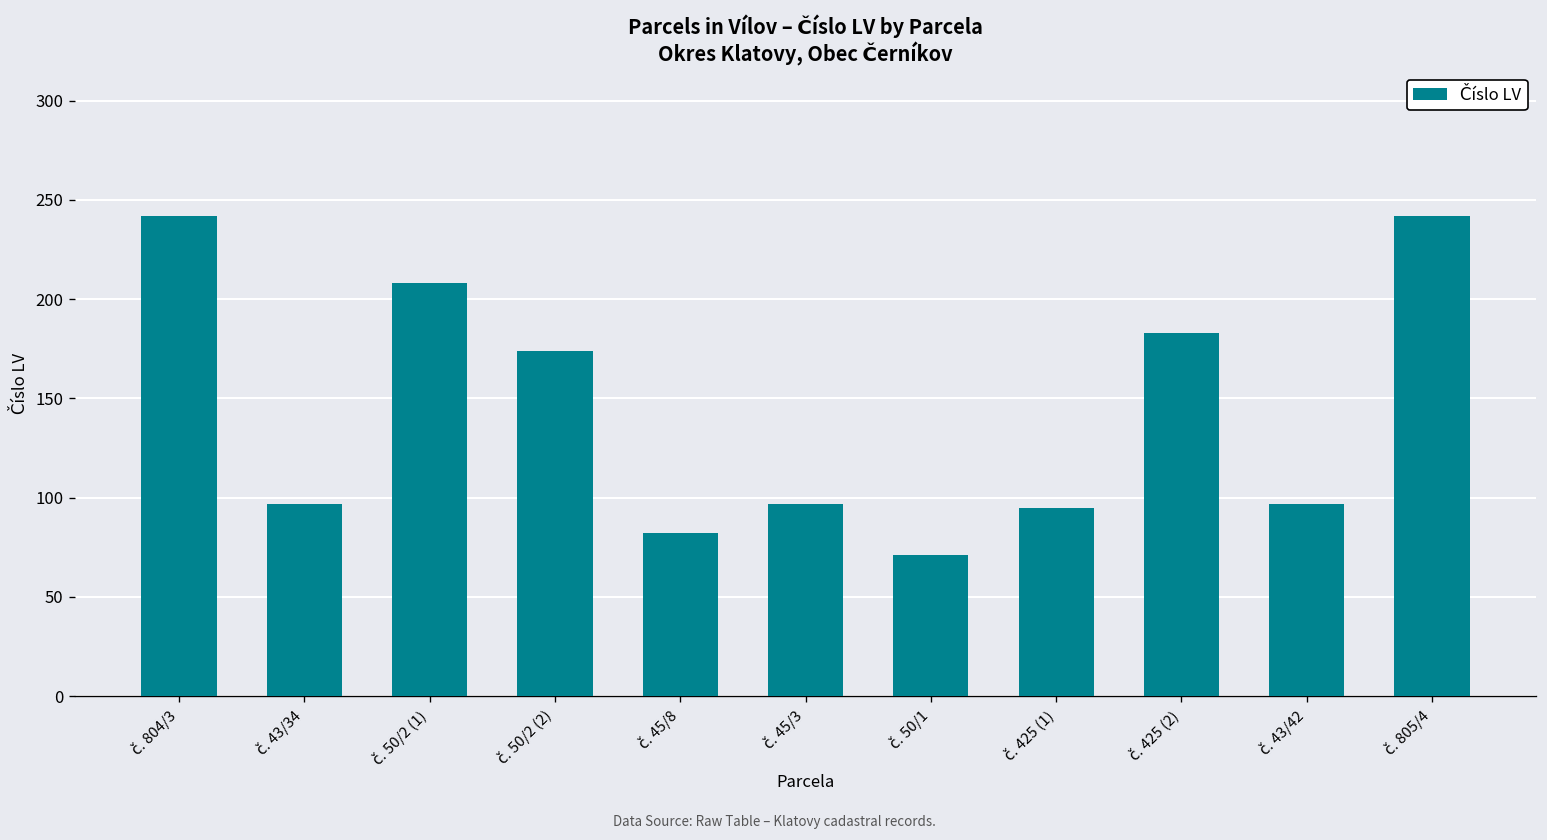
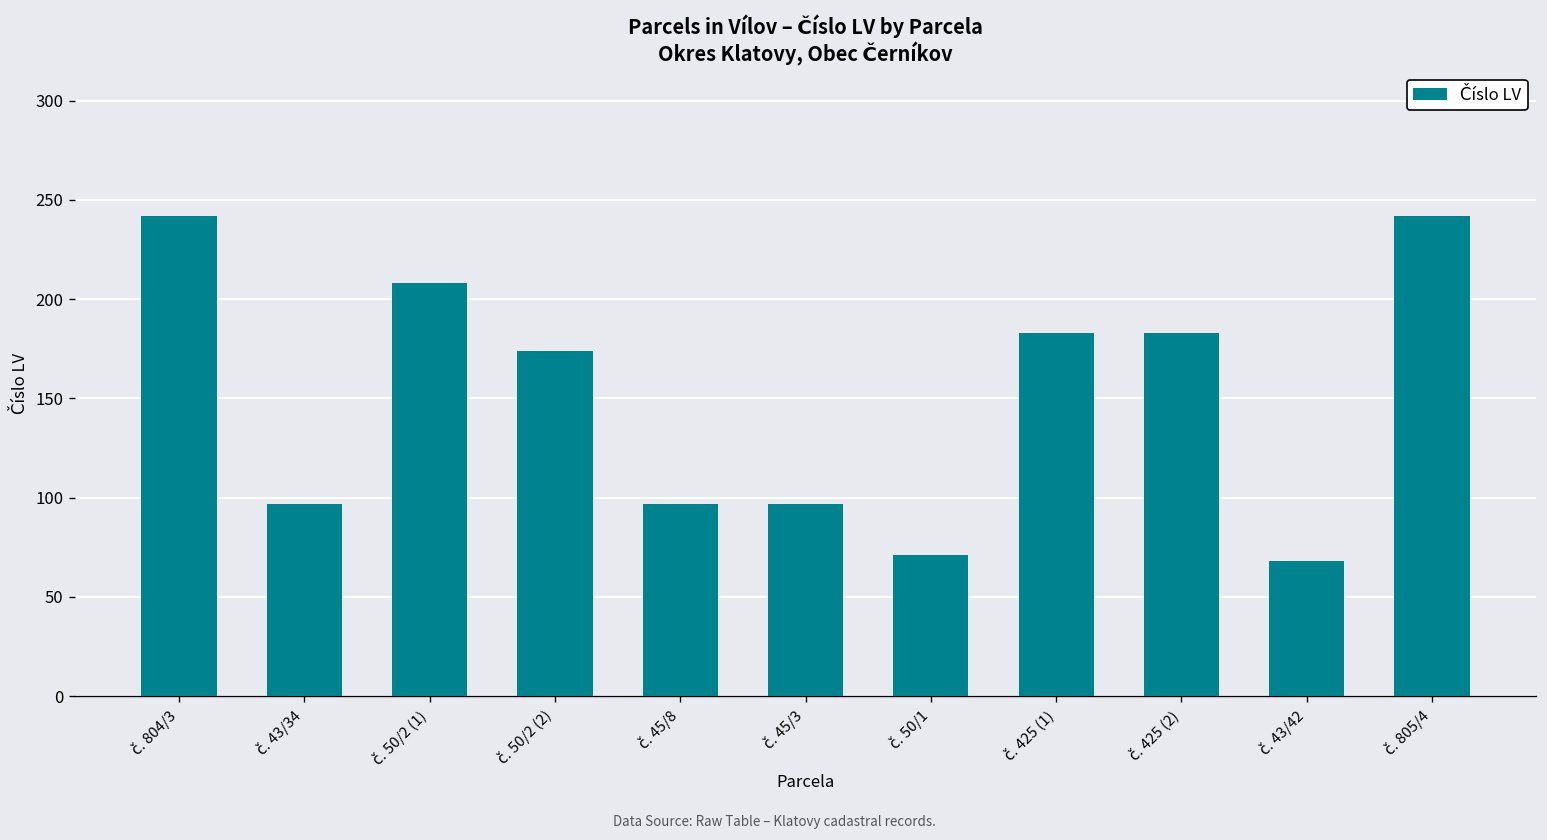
  {
    "č. 804/3": 242,
    "č. 43/34": 97,
    "č. 50/2 (1)": 208,
    "č. 50/2 (2)": 174,
-   "č. 45/8": 82,
+   "č. 45/8": 97,
    "č. 45/3": 97,
    "č. 50/1": 71,
-   "č. 425 (1)": 95,
+   "č. 425 (1)": 183,
    "č. 425 (2)": 183,
-   "č. 43/42": 97,
+   "č. 43/42": 68,
    "č. 805/4": 242
  }
